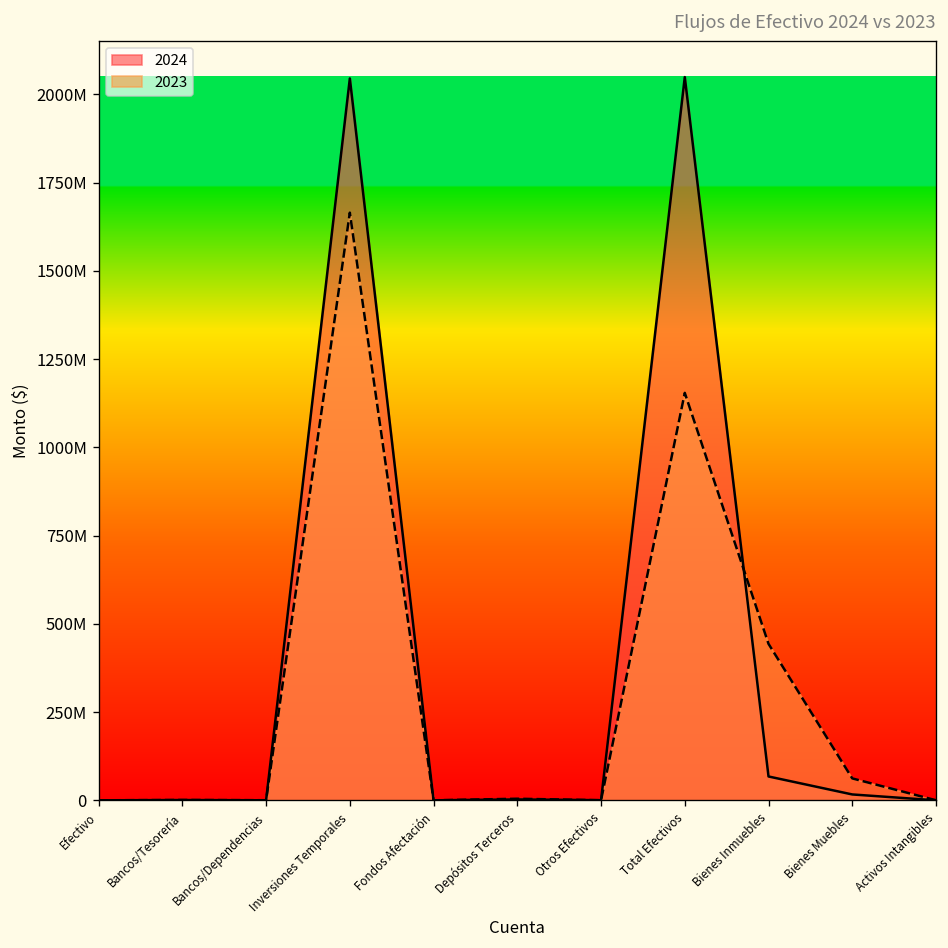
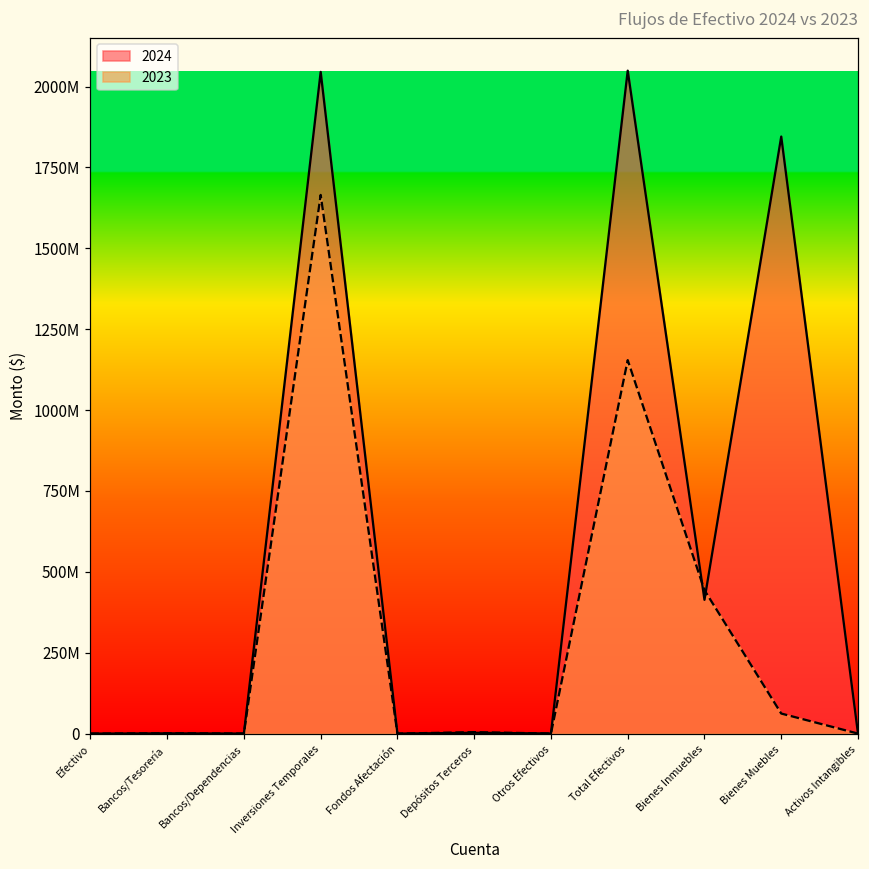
  {
    "2024": {
      "Inversiones Temporales": 2050000000,
      "Total Efectivos": 2050000000,
-     "Bienes Inmuebles": 70000000,
-     "Bienes Muebles": 20000000
+     "Bienes Inmuebles": 410000000,
+     "Bienes Muebles": 1850000000
    },
    "2023": {
      "Inversiones Temporales": 1660000000,
      "Total Efectivos": 1150000000,
      "Bienes Inmuebles": 440000000,
      "Bienes Muebles": 60000000
    }
  }
